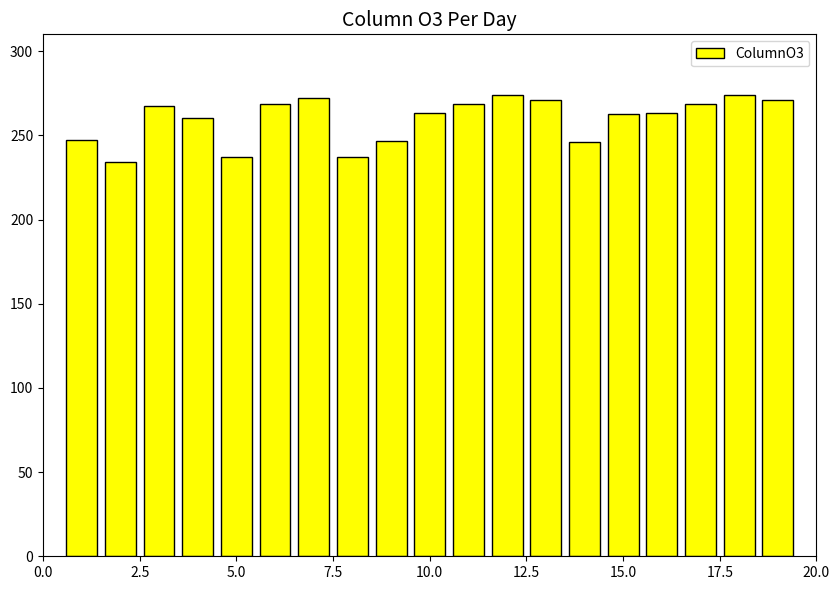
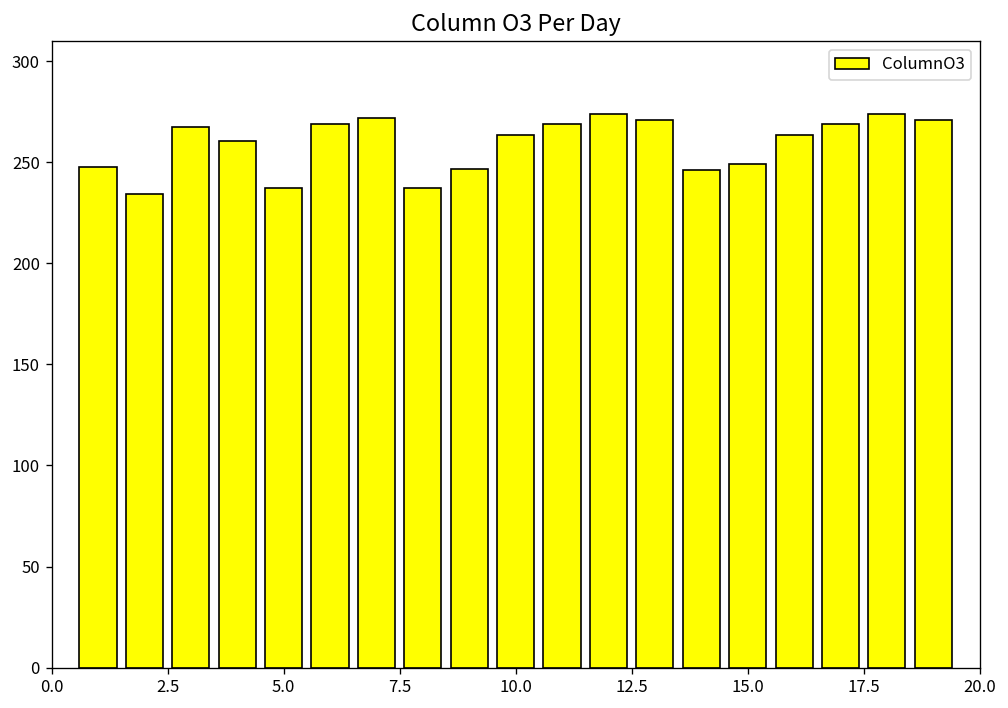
  {
    "5.0": 237,
    "10.0": 264,
-   "15.0": 263
+   "15.0": 249
  }
